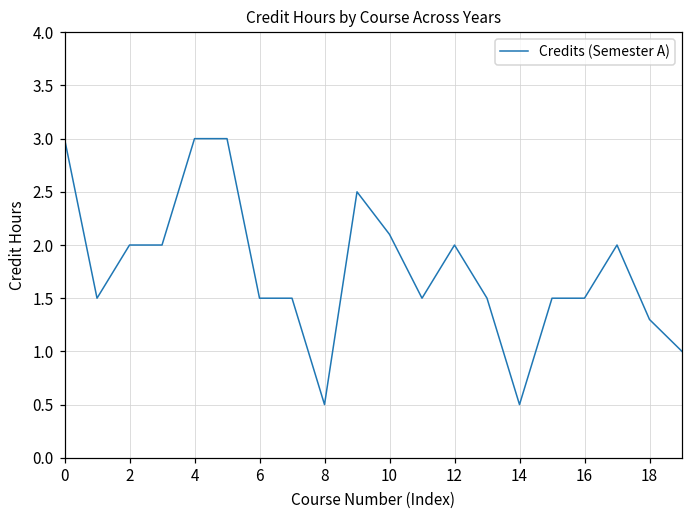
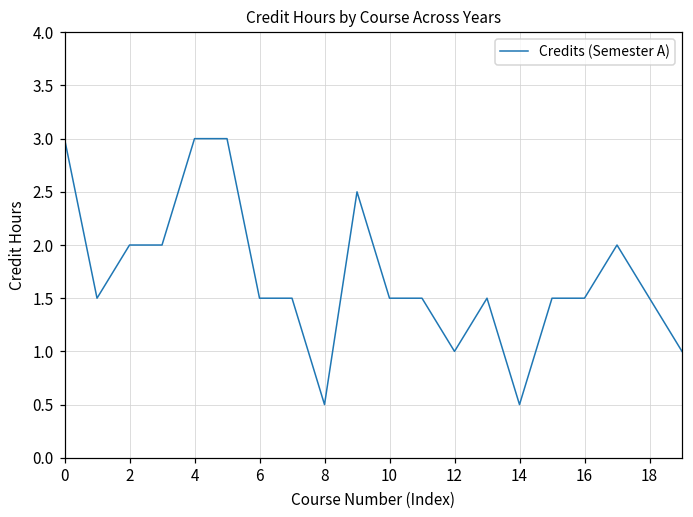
  {
    "0": 3.0,
    "2": 2.0,
    "4": 3.0,
    "6": 1.5,
    "8": 0.5,
-   "10": 2.1,
-   "12": 2,
+   "10": 1.5,
+   "12": 1,
    "14": 0.5,
    "16": 1.5,
-   "18": 1.3
+   "18": 1.5
  }
